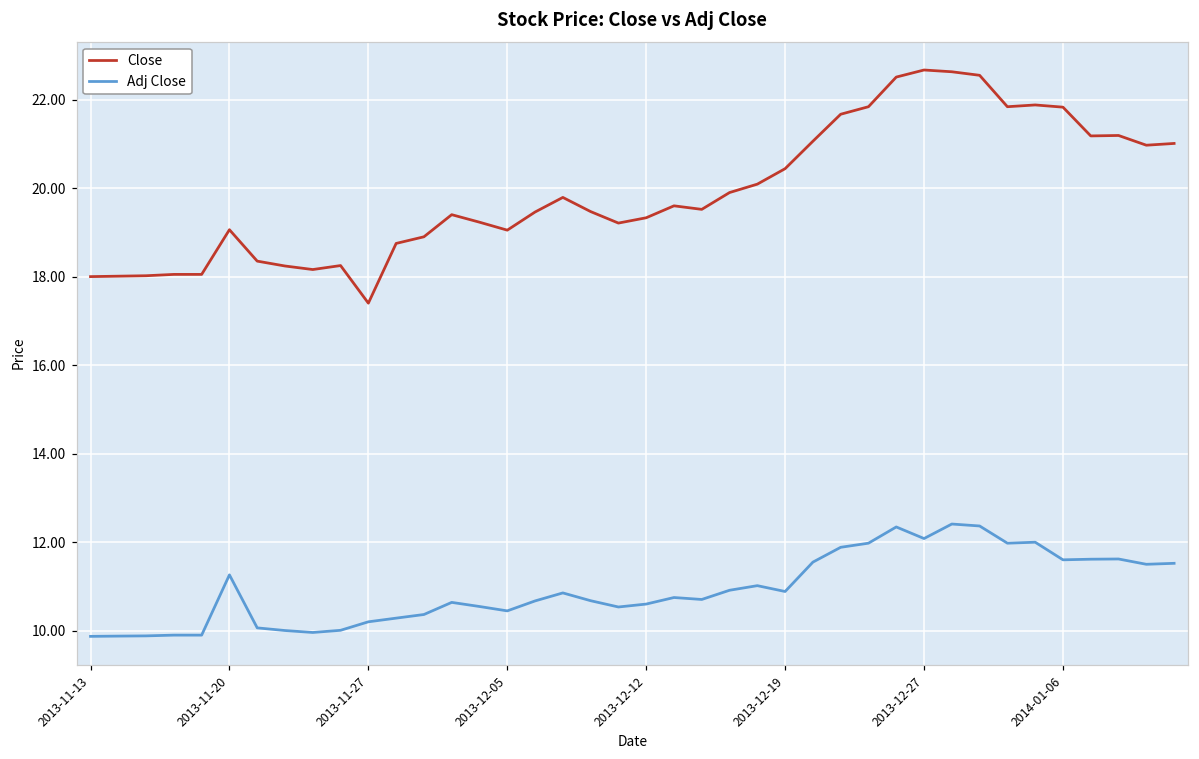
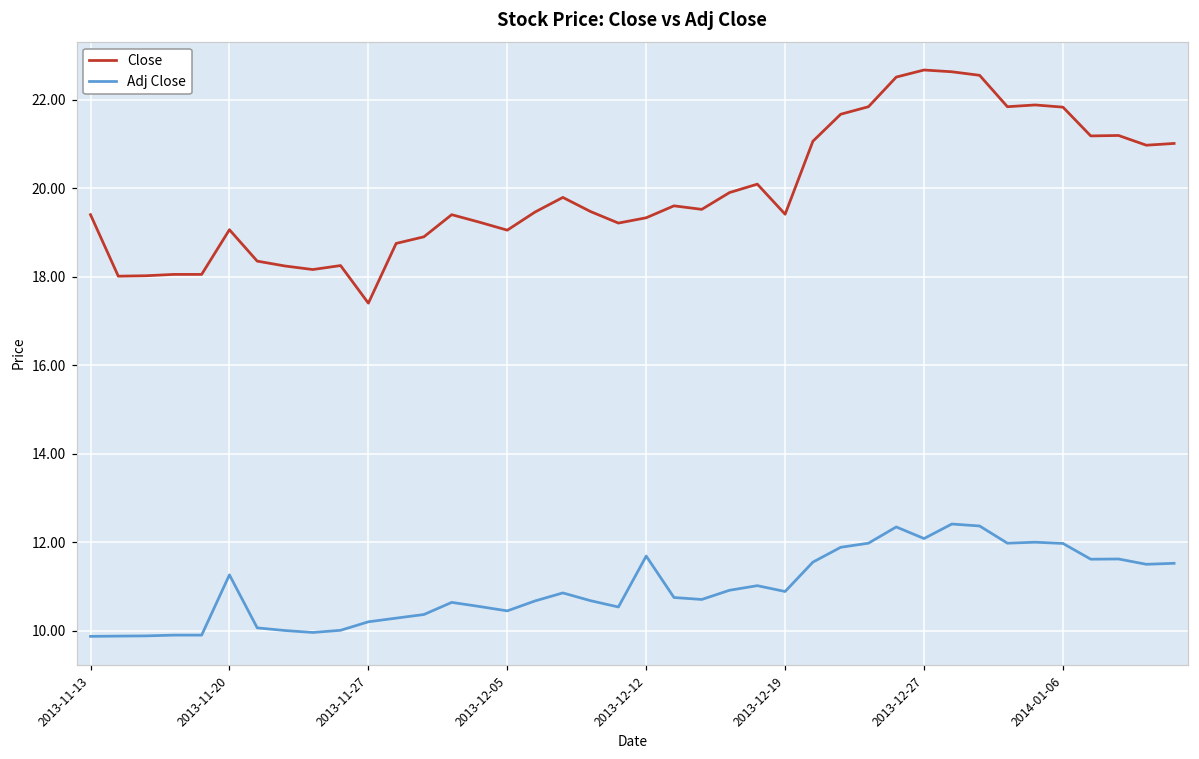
  {
    "Close": {
-     "2013-11-13": 18.0,
+     "2013-11-13": 19.4,
      "2013-11-20": 19.1,
      "2013-11-27": 17.4,
      "2013-12-05": 19.1,
      "2013-12-12": 19.3,
-     "2013-12-19": 20.4,
+     "2013-12-19": 19.4,
      "2013-12-27": 22.7,
      "2014-01-06": 21.8
    },
    "Adj Close": {
      "2013-11-13": 9.9,
      "2013-11-20": 11.3,
      "2013-11-27": 10.2,
      "2013-12-05": 10.4,
-     "2013-12-12": 10.6,
+     "2013-12-12": 11.7,
      "2013-12-19": 10.9,
      "2013-12-27": 12.1,
-     "2014-01-06": 11.6
+     "2014-01-06": 12.0
    }
  }
